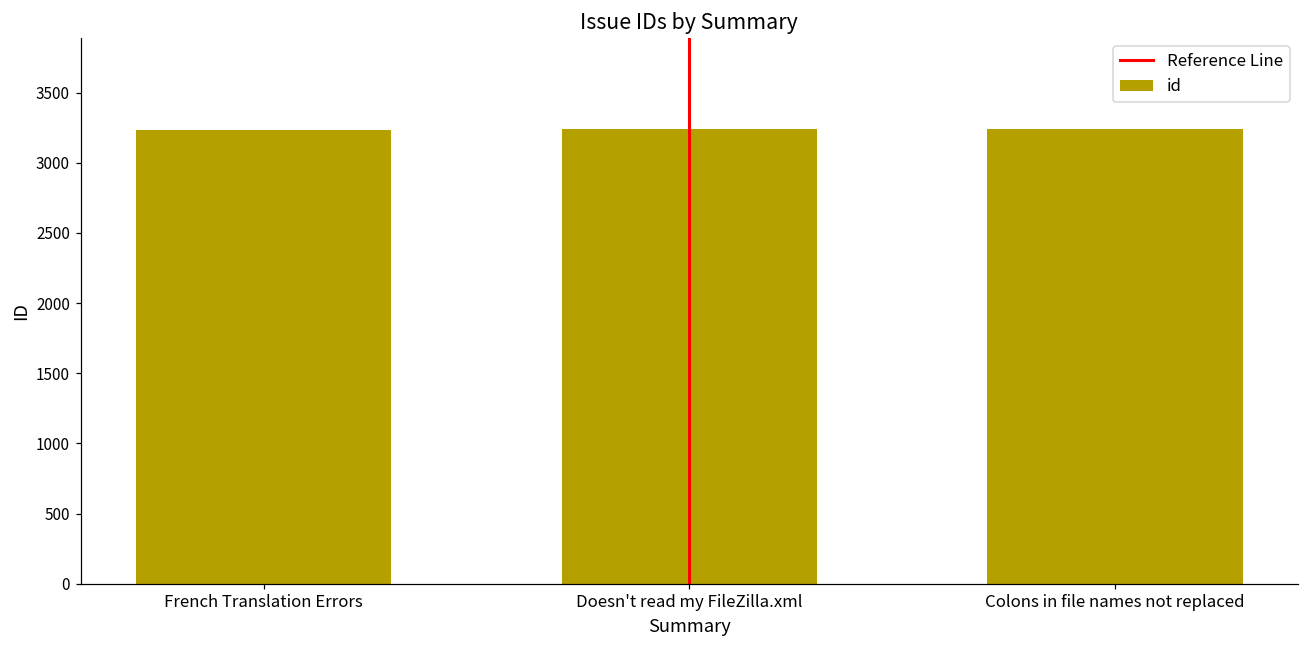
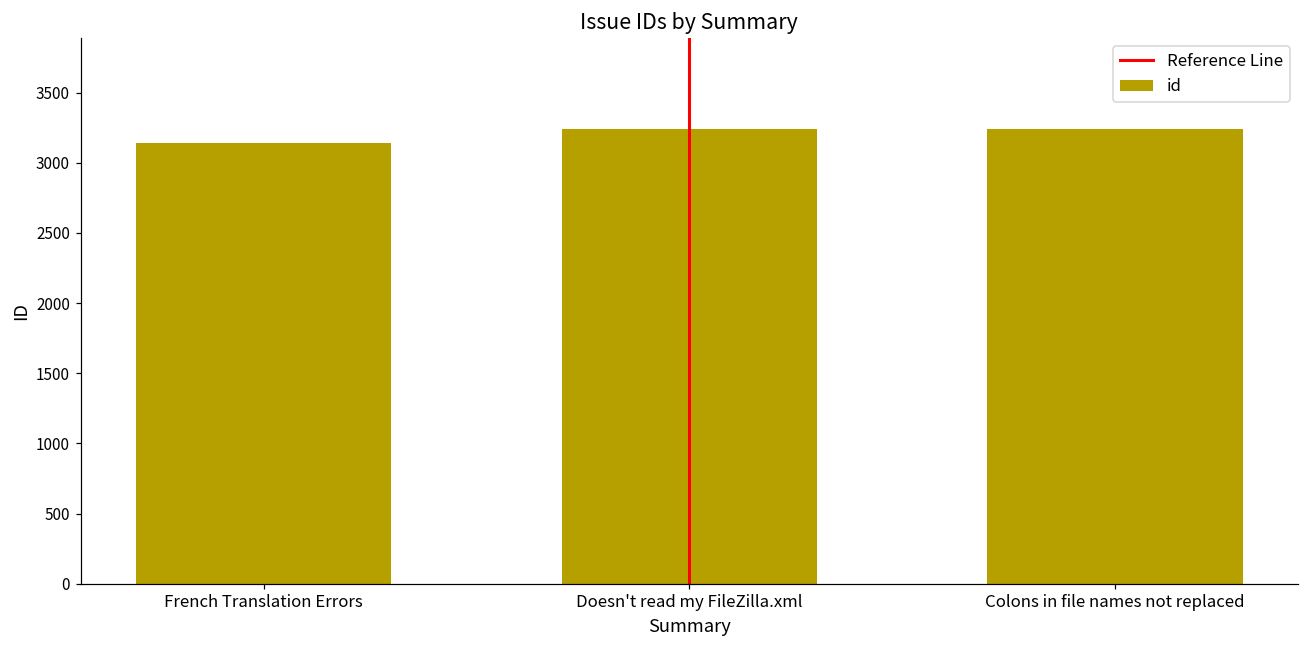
  {
-   "French Translation Errors": 3230,
+   "French Translation Errors": 3140,
    "Doesn't read my FileZilla.xml": 3240,
    "Colons in file names not replaced": 3240
  }
